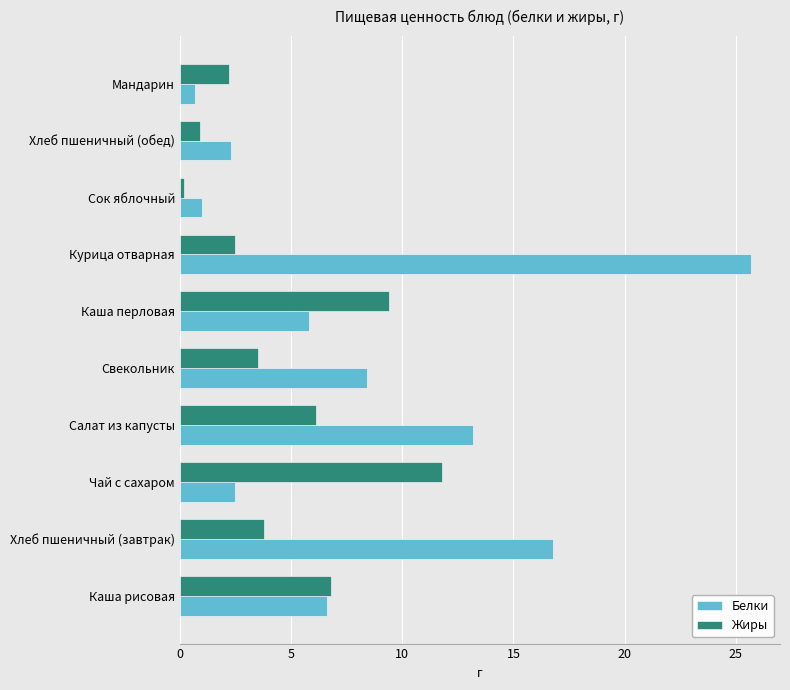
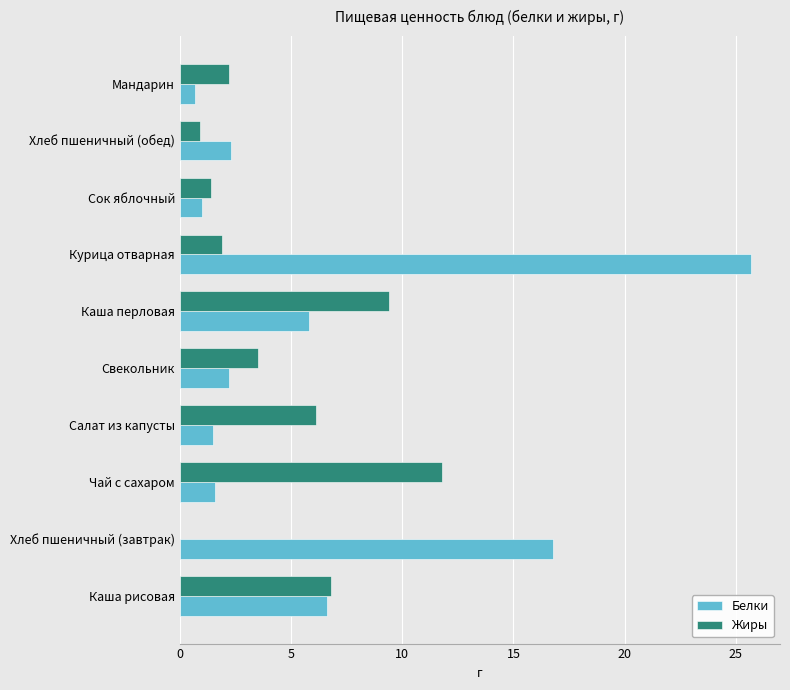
  {
    "Белки": {
      "Мандарин": 0.7,
      "Хлеб пшеничный (обед)": 2.3,
      "Сок яблочный": 1.0,
      "Курица отварная": 25.7,
      "Каша перловая": 5.8,
-     "Свекольник": 8.4,
-     "Салат из капусты": 13.2,
-     "Чай с сахаром": 2.5,
+     "Свекольник": 2.2,
+     "Салат из капусты": 1.5,
+     "Чай с сахаром": 1.6,
      "Хлеб пшеничный (завтрак)": 16.8,
      "Каша рисовая": 6.6
    },
    "Жиры": {
      "Мандарин": 2.2,
      "Хлеб пшеничный (обед)": 0.9,
-     "Сок яблочный": 0.2,
-     "Курица отварная": 2.5,
+     "Сок яблочный": 1.4,
+     "Курица отварная": 1.9,
      "Каша перловая": 9.4,
      "Свекольник": 3.5,
      "Салат из капусты": 6.1,
      "Чай с сахаром": 11.8,
-     "Хлеб пшеничный (завтрак)": 3.8,
+     "Хлеб пшеничный (завтрак)": 0.0,
      "Каша рисовая": 6.8
    }
  }
